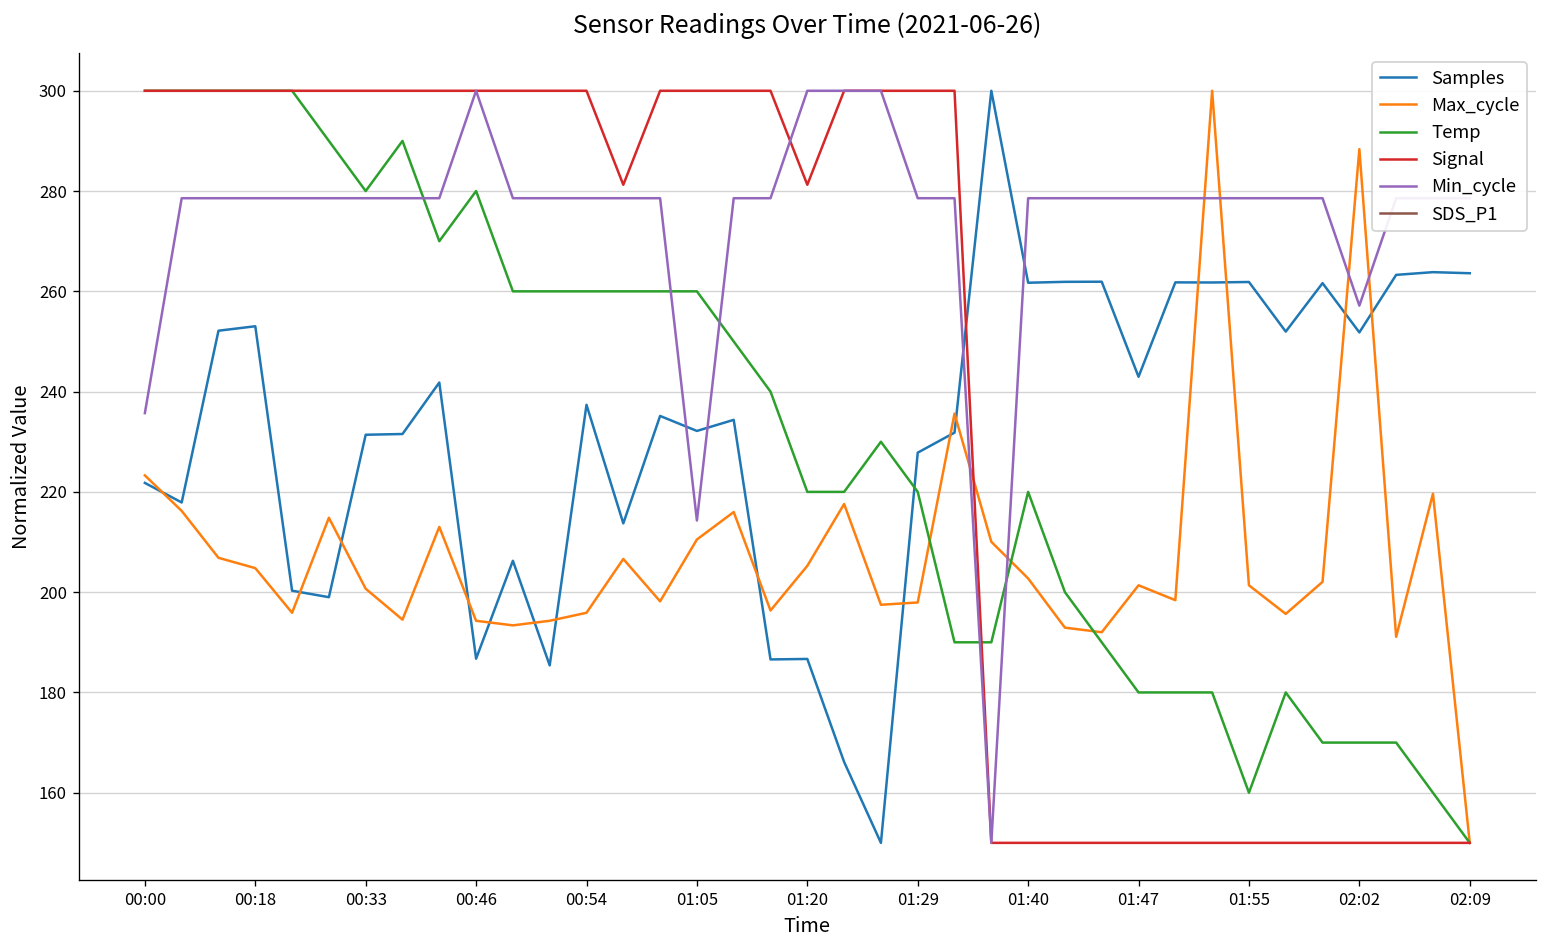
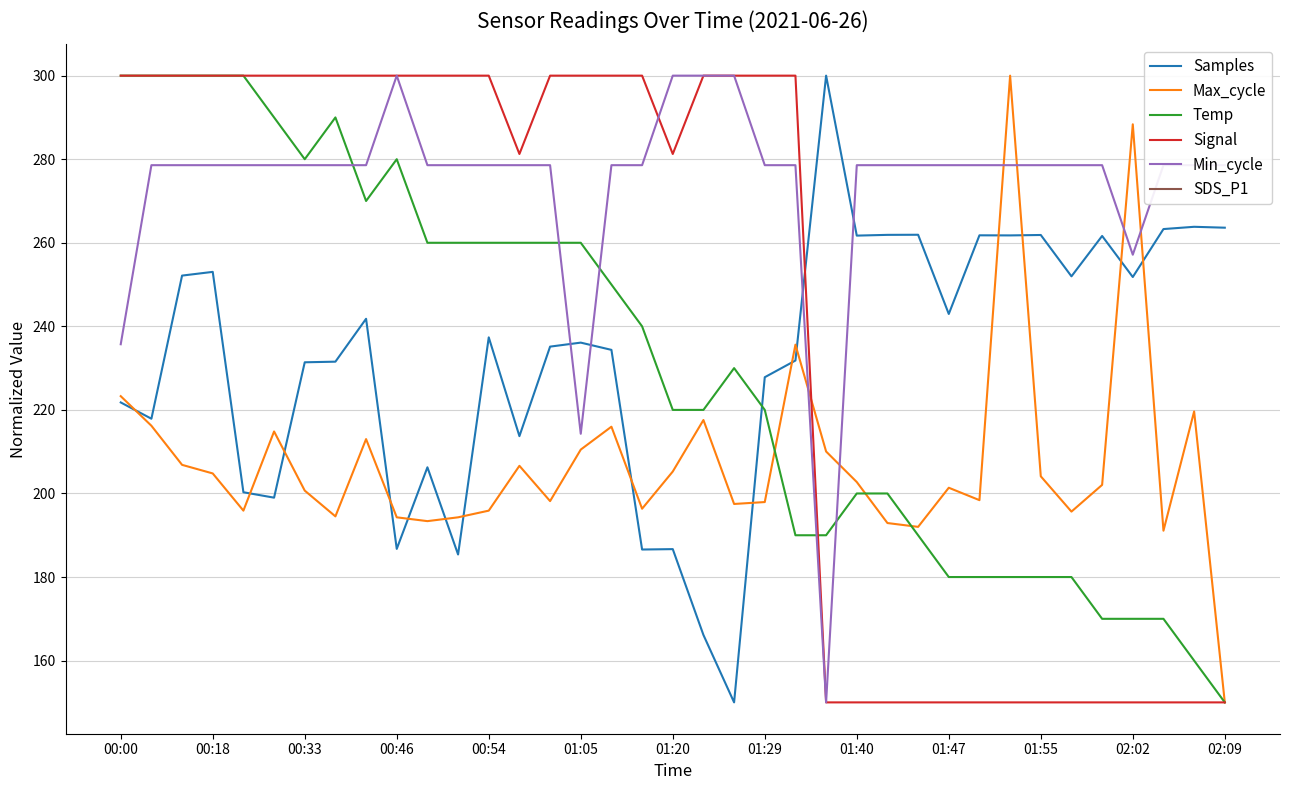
  {
    "Samples": {
      "00:00": 222,
      "00:18": 253,
      "00:33": 231,
      "00:46": 187,
      "00:54": 237,
-     "01:05": 232,
+     "01:05": 236,
      "01:20": 187,
      "01:29": 228,
      "01:40": 262,
      "01:47": 243,
      "01:55": 262,
      "02:02": 252,
      "02:09": 264
    },
    "Max_cycle": {
      "00:00": 223,
      "00:18": 205,
      "00:33": 201,
      "00:46": 194,
      "00:54": 196,
      "01:05": 211,
      "01:20": 205,
      "01:29": 198,
      "01:40": 203,
      "01:47": 201,
-     "01:55": 201,
+     "01:55": 204,
      "02:02": 288
    },
    "Temp": {
      "00:33": 280,
      "00:46": 280,
      "00:54": 260,
      "01:05": 260,
      "01:20": 220,
      "01:29": 220,
-     "01:40": 220,
+     "01:40": 200,
      "01:47": 180,
-     "01:55": 160,
+     "01:55": 180,
      "02:02": 170
    },
    "Signal": {
      "00:33": 300,
      "00:54": 300,
      "01:05": 300,
      "01:20": 281,
      "01:29": 300,
      "01:40": 150,
      "01:47": 150,
      "01:55": 150,
      "02:02": 150
    },
    "Min_cycle": {
      "00:00": 236,
      "00:18": 279,
      "00:33": 279,
      "00:54": 279,
      "01:05": 214,
      "01:20": 300,
      "01:29": 279,
      "01:40": 279,
      "01:47": 279,
      "01:55": 279,
      "02:02": 257
    }
  }
